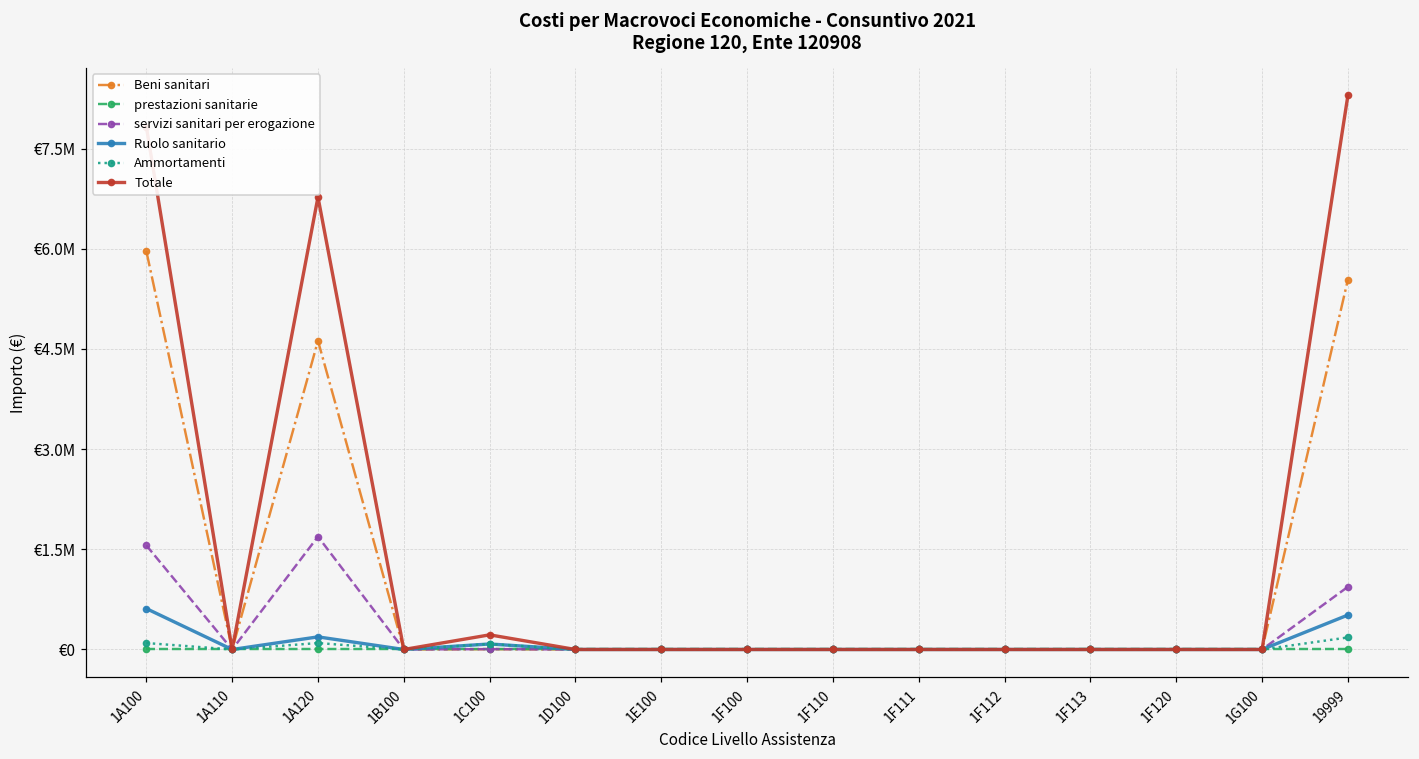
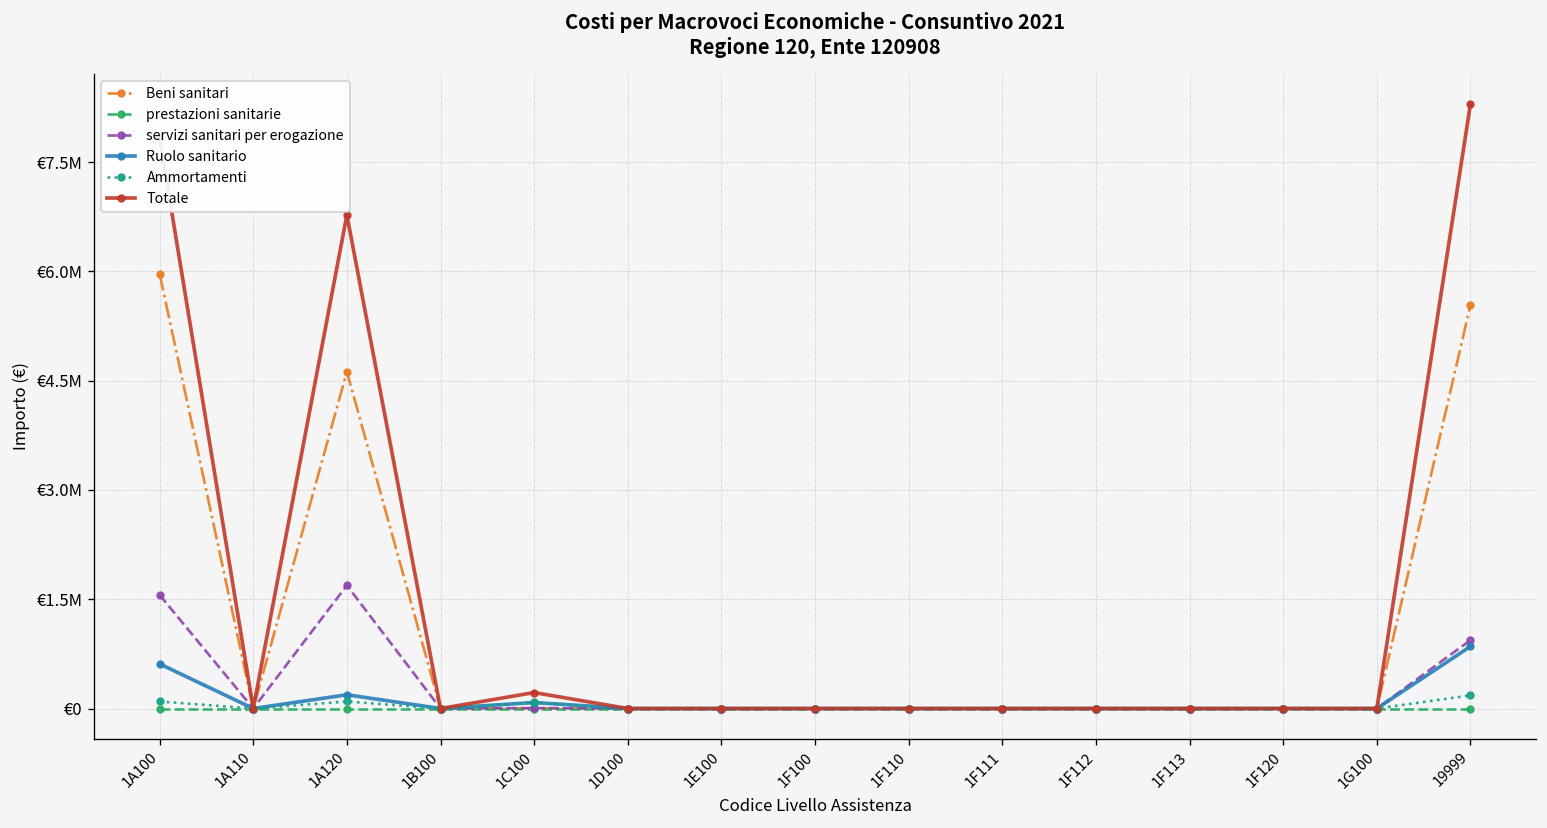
  {
    "Beni sanitari": {
      "1A100": "€6000000",
      "1A120": "€4600000",
      "19999": "€5500000"
    },
    "servizi sanitari per erogazione": {
      "1A100": "€1600000",
      "1A120": "€1700000",
      "19999": "€900000"
    },
    "Ruolo sanitario": {
      "1A100": "€600000",
      "1A120": "€200000",
-     "19999": "€500000"
+     "19999": "€900000"
    },
    "Totale": {
      "1C100": "€200000",
      "19999": "€8300000"
    }
  }
